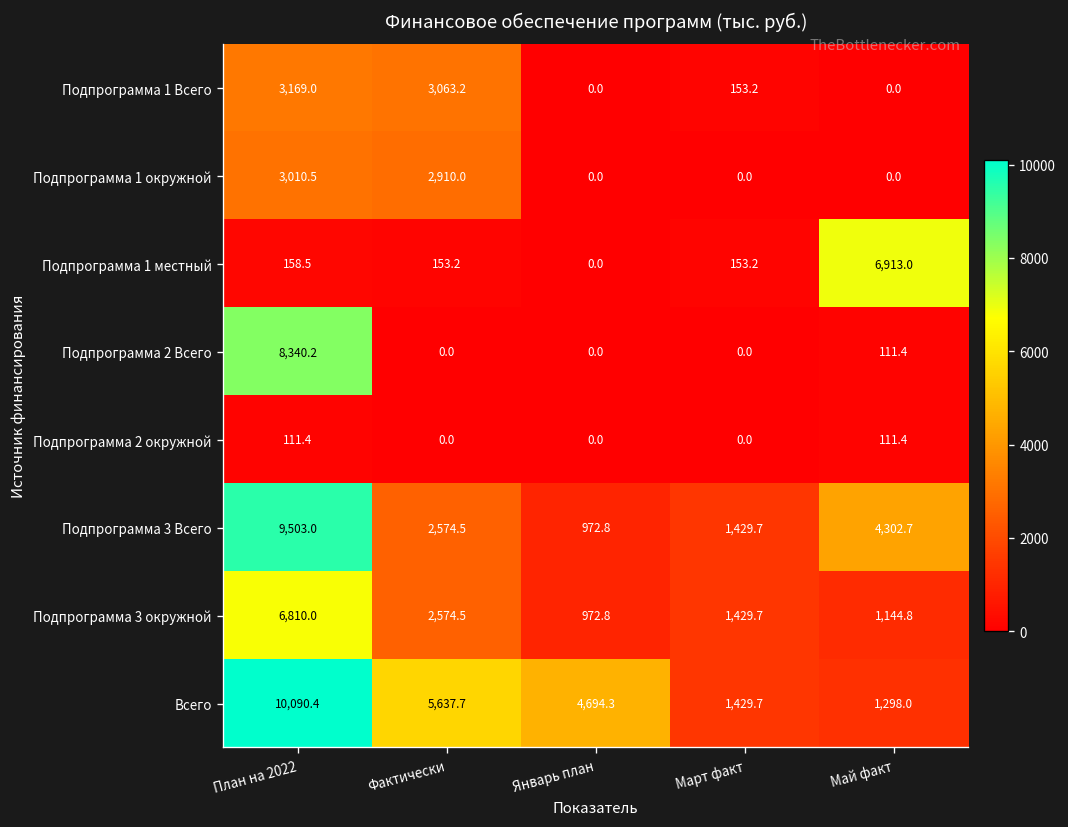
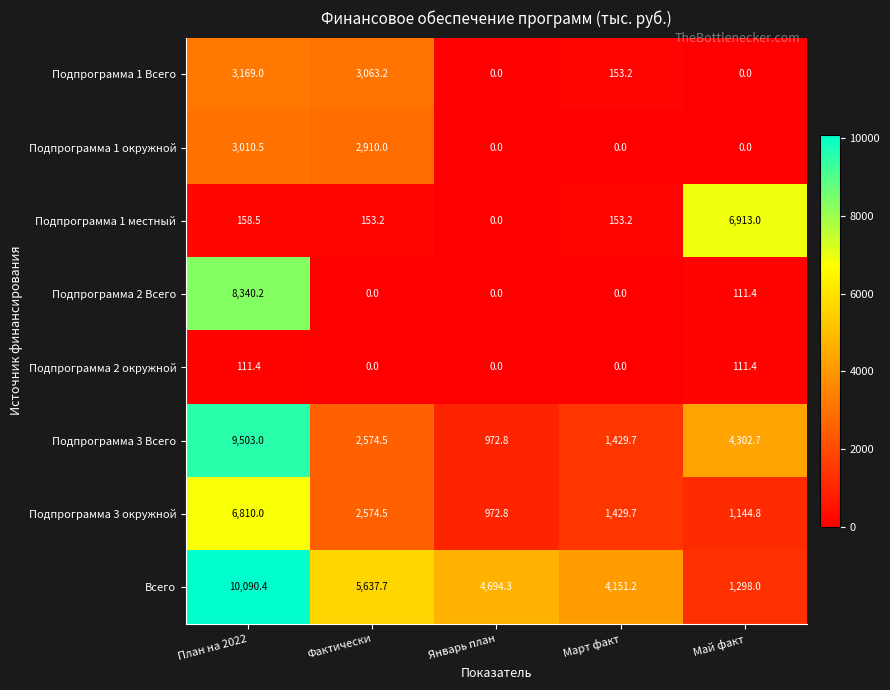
  {
    "Подпрограмма 1 Всего": {
      "План на 2022": "3,169.0",
      "Фактически": "3,063.2",
      "Январь план": "0.0",
      "Март факт": "153.2"
    },
    "Подпрограмма 1 окружной": {
      "План на 2022": "3,010.5",
      "Фактически": "2,910.0",
      "Январь план": "0.0",
      "Март факт": "0.0",
      "Май факт": "0.0"
    },
    "Подпрограмма 1 местный": {
      "План на 2022": "158.5",
      "Фактически": "153.2",
      "Январь план": "0.0",
      "Март факт": "153.2",
      "Май факт": "6,913.0"
    },
    "Подпрограмма 2 Всего": {
      "План на 2022": "8,340.2",
      "Фактически": "0.0",
      "Январь план": "0.0",
      "Март факт": "0.0",
      "Май факт": "111.4"
    },
    "Подпрограмма 2 окружной": {
      "План на 2022": "111.4",
      "Фактически": "0.0",
      "Январь план": "0.0",
      "Март факт": "0.0",
      "Май факт": "111.4"
    },
    "Подпрограмма 3 Всего": {
      "План на 2022": "9,503.0",
      "Фактически": "2,574.5",
      "Январь план": "972.8",
      "Март факт": "1,429.7",
      "Май факт": "4,302.7"
    },
    "Подпрограмма 3 окружной": {
      "План на 2022": "6,810.0",
      "Фактически": "2,574.5",
      "Январь план": "972.8",
      "Март факт": "1,429.7",
      "Май факт": "1,144.8"
    },
    "Всего": {
      "План на 2022": "10,090.4",
      "Фактически": "5,637.7",
      "Январь план": "4,694.3",
-     "Март факт": "1,429.7",
+     "Март факт": "4,151.2",
      "Май факт": "1,298.0"
    }
  }
